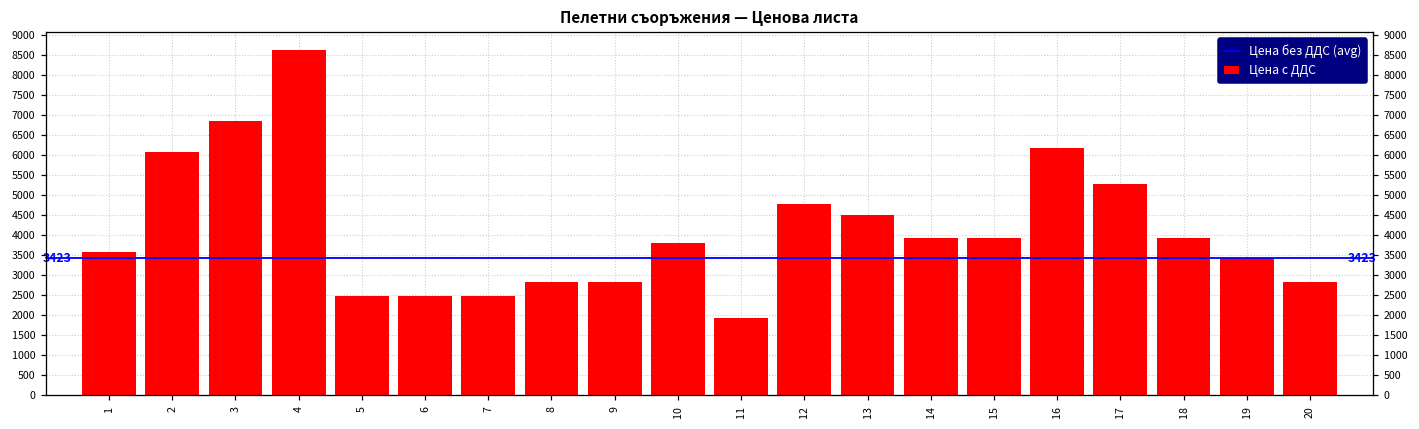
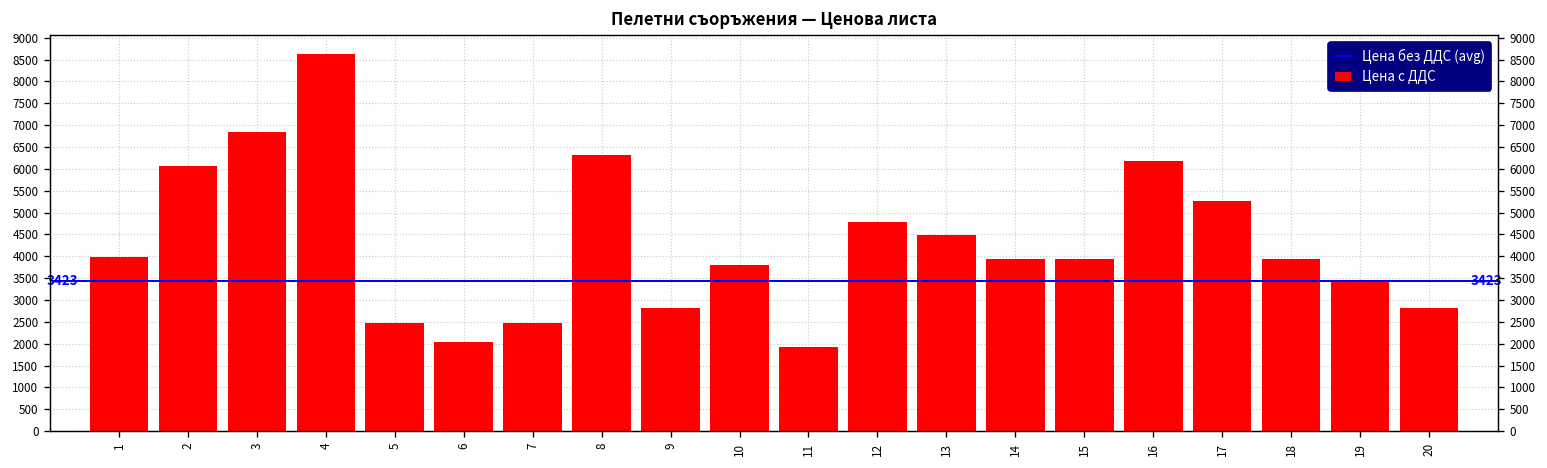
  {
-   "1": 3600,
+   "1": 4000,
    "2": 6100,
    "3": 6800,
    "4": 8600,
    "5": 2500,
-   "6": 2500,
+   "6": 2000,
    "7": 2500,
-   "8": 2800,
+   "8": 6300,
    "9": 2800,
    "10": 3800,
    "11": 1900,
    "12": 4800,
    "13": 4500,
    "14": 3900,
    "15": 3900,
    "16": 6200,
    "17": 5300,
    "18": 3900,
    "19": 3400,
    "20": 2800
  }
